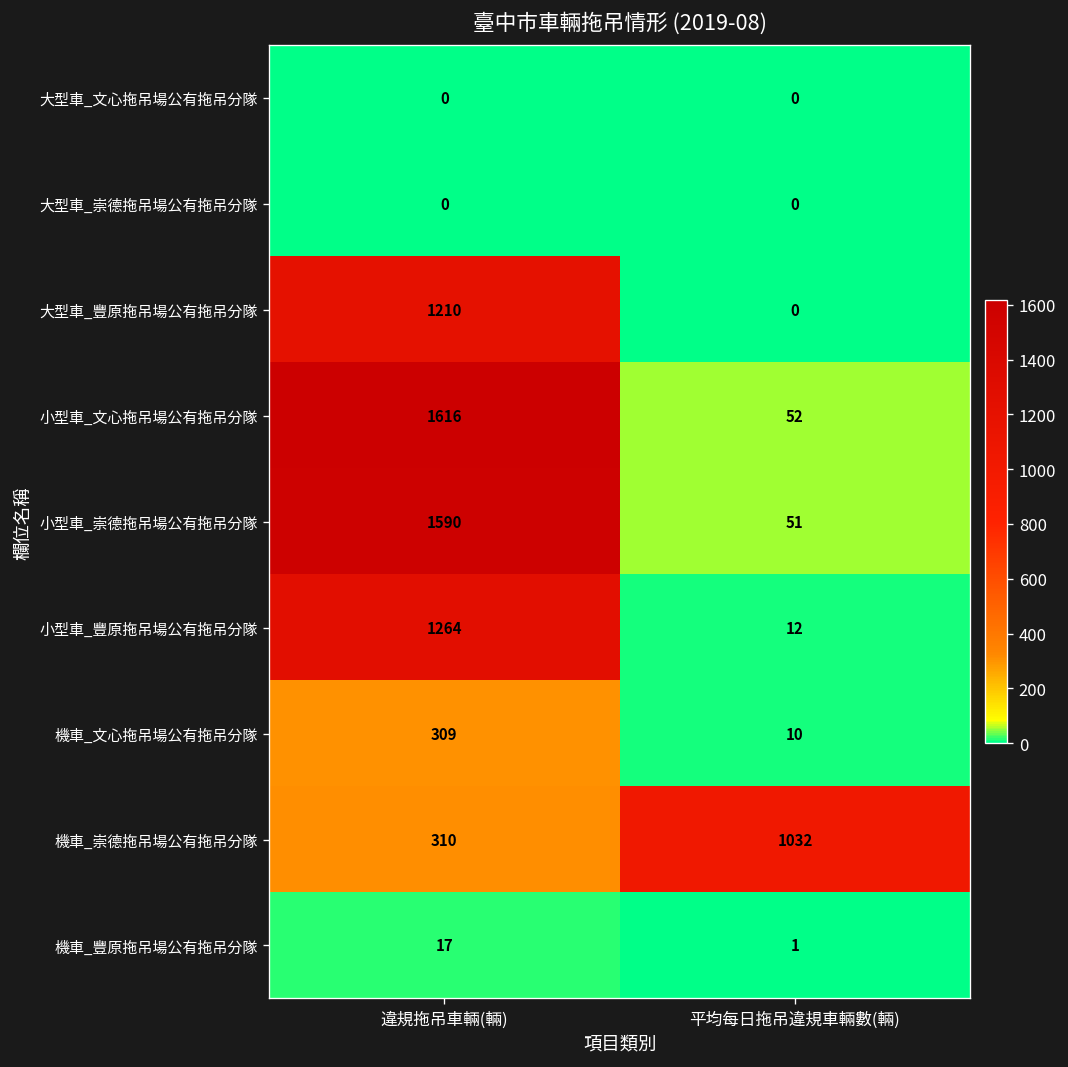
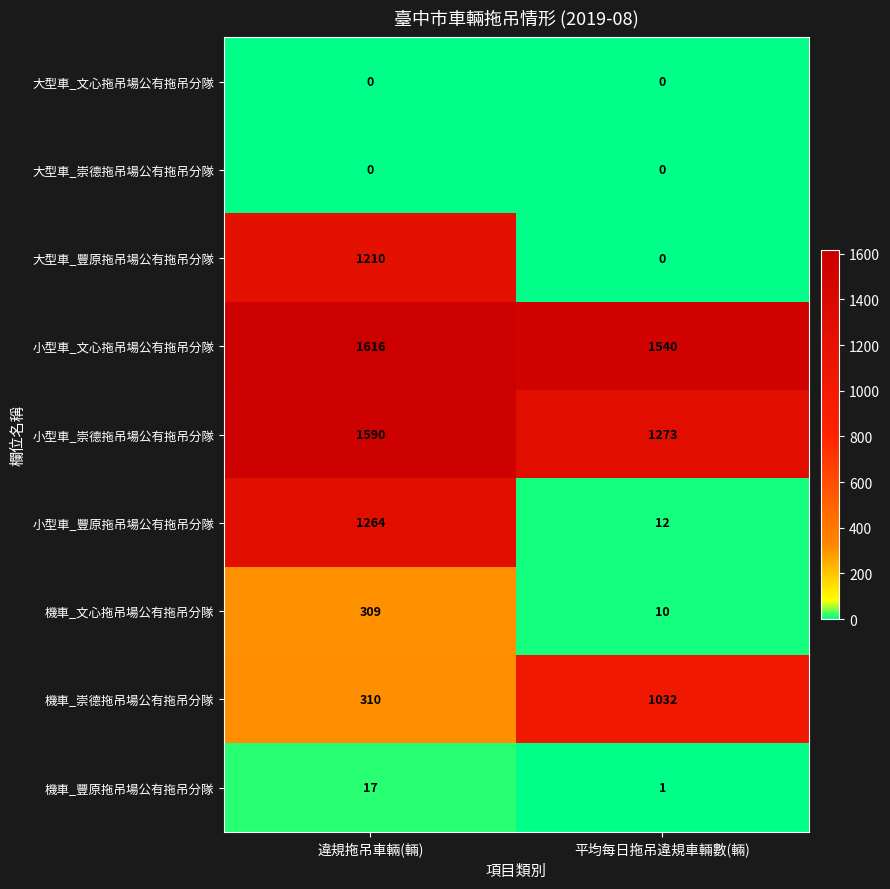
  {
    "大型車_文心拖吊場公有拖吊分隊": {
      "違規拖吊車輛(輛)": 0,
      "平均每日拖吊違規車輛數(輛)": 0
    },
    "大型車_崇德拖吊場公有拖吊分隊": {
      "違規拖吊車輛(輛)": 0,
      "平均每日拖吊違規車輛數(輛)": 0
    },
    "大型車_豐原拖吊場公有拖吊分隊": {
      "違規拖吊車輛(輛)": 1210,
      "平均每日拖吊違規車輛數(輛)": 0
    },
    "小型車_文心拖吊場公有拖吊分隊": {
      "違規拖吊車輛(輛)": 1616,
-     "平均每日拖吊違規車輛數(輛)": 52
+     "平均每日拖吊違規車輛數(輛)": 1540
    },
    "小型車_崇德拖吊場公有拖吊分隊": {
      "違規拖吊車輛(輛)": 1590,
-     "平均每日拖吊違規車輛數(輛)": 51
+     "平均每日拖吊違規車輛數(輛)": 1273
    },
    "小型車_豐原拖吊場公有拖吊分隊": {
      "違規拖吊車輛(輛)": 1264,
      "平均每日拖吊違規車輛數(輛)": 12
    },
    "機車_文心拖吊場公有拖吊分隊": {
      "違規拖吊車輛(輛)": 309,
      "平均每日拖吊違規車輛數(輛)": 10
    },
    "機車_崇德拖吊場公有拖吊分隊": {
      "違規拖吊車輛(輛)": 310,
      "平均每日拖吊違規車輛數(輛)": 1032
    },
    "機車_豐原拖吊場公有拖吊分隊": {
      "違規拖吊車輛(輛)": 17,
      "平均每日拖吊違規車輛數(輛)": 1
    }
  }
